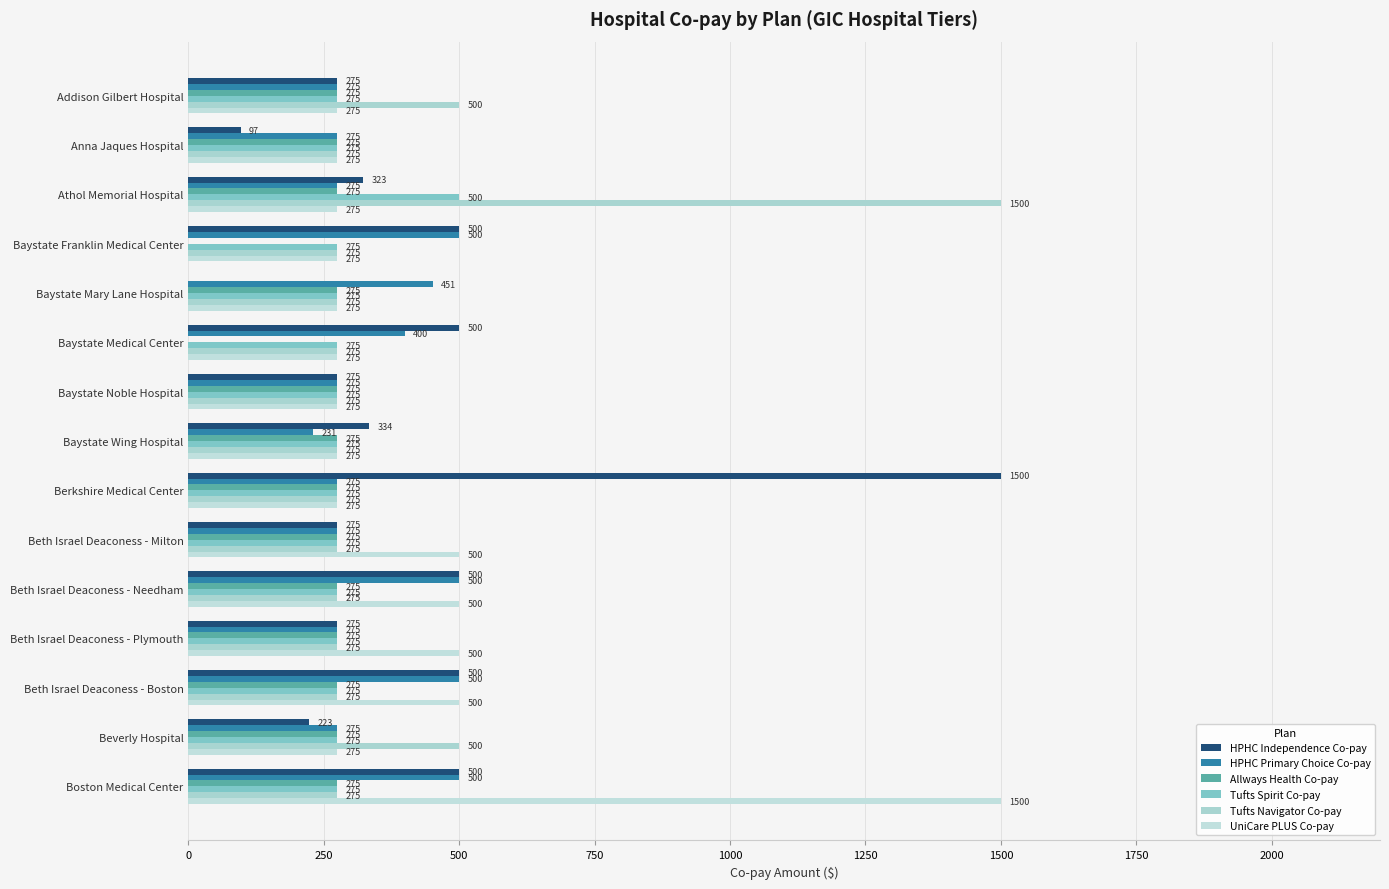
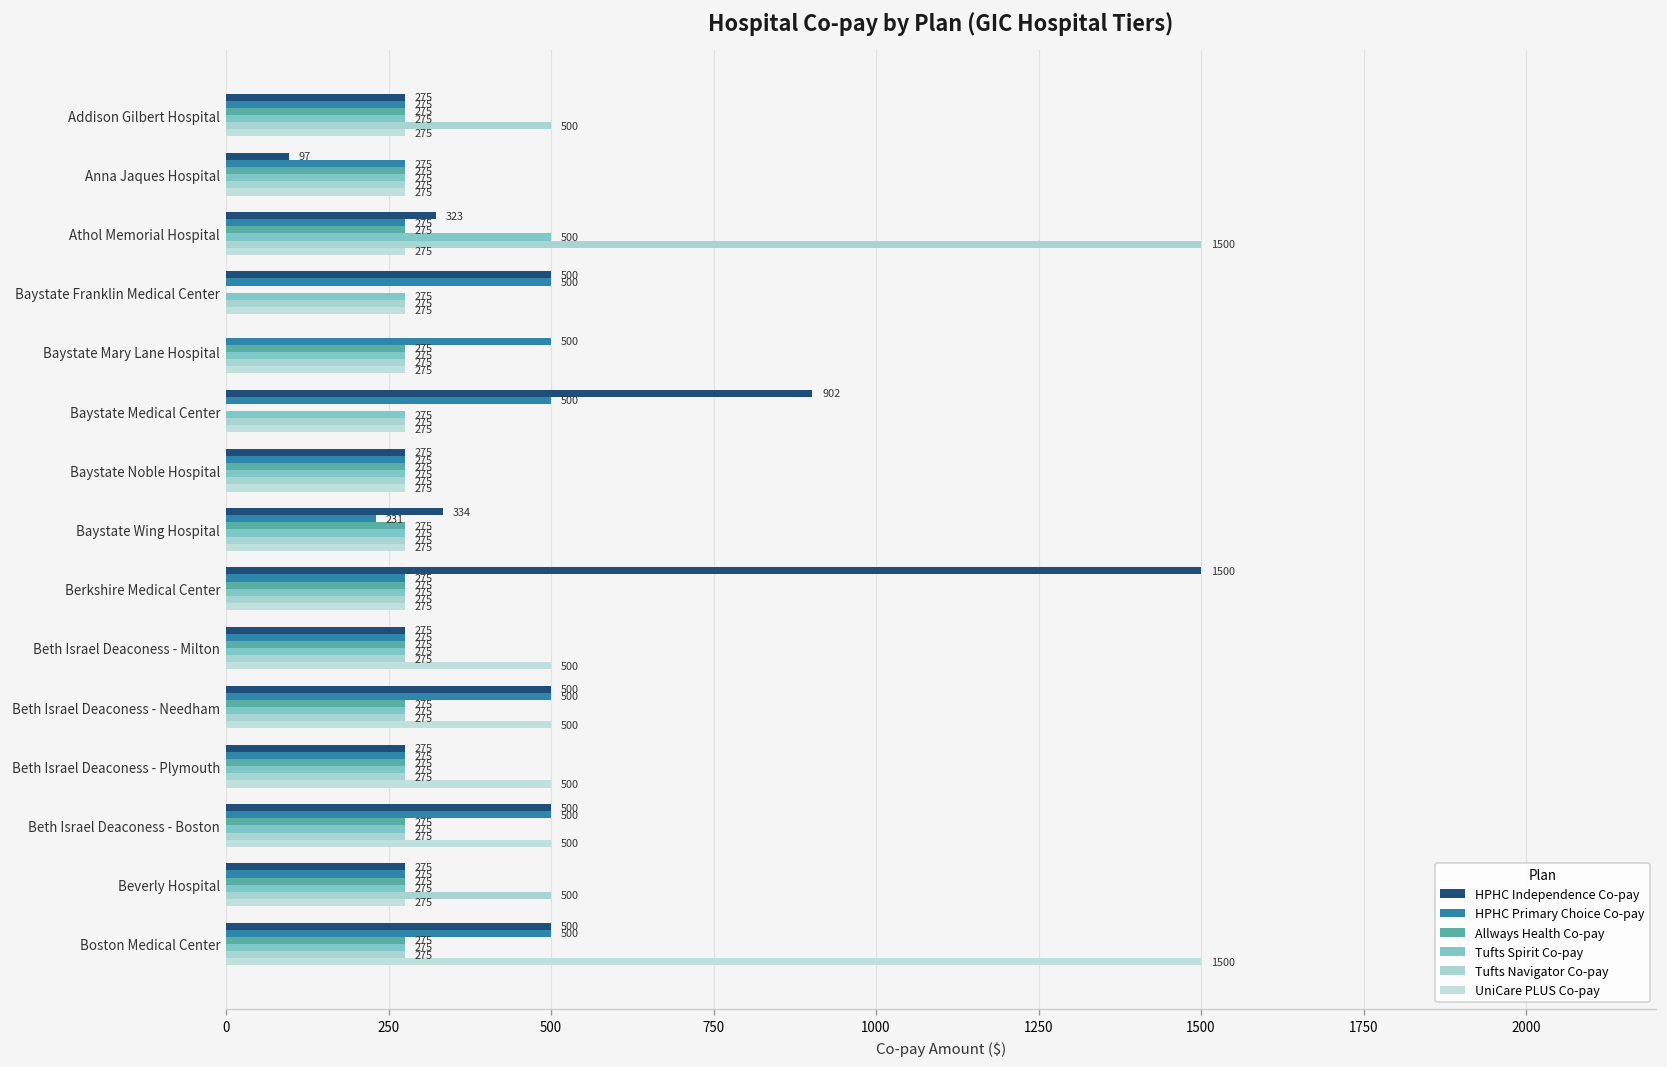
  {
    "HPHC Independence Co-pay": {
      "Anna Jaques Hospital": 97,
      "Athol Memorial Hospital": 323,
-     "Baystate Medical Center": 500,
+     "Baystate Medical Center": 902,
      "Baystate Wing Hospital": 334,
      "Berkshire Medical Center": 1500,
-     "Beverly Hospital": 223
+     "Beverly Hospital": 275
    },
    "HPHC Primary Choice Co-pay": {
-     "Baystate Mary Lane Hospital": 451,
-     "Baystate Medical Center": 400,
+     "Baystate Mary Lane Hospital": 500,
+     "Baystate Medical Center": 500,
      "Baystate Wing Hospital": 231
    }
  }
